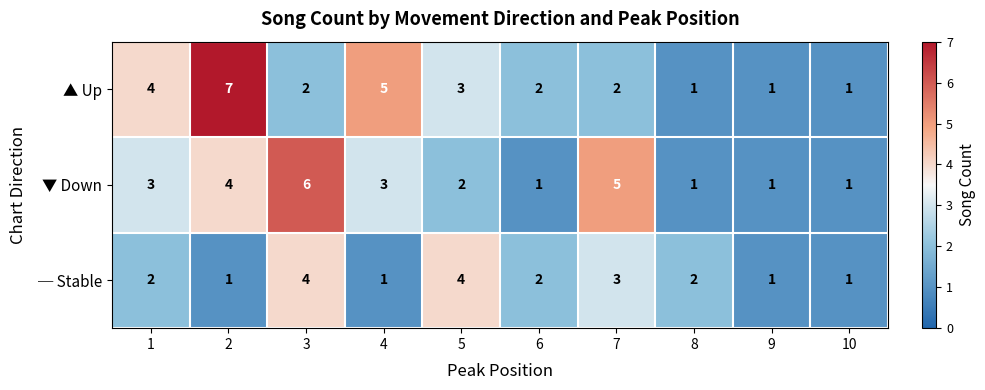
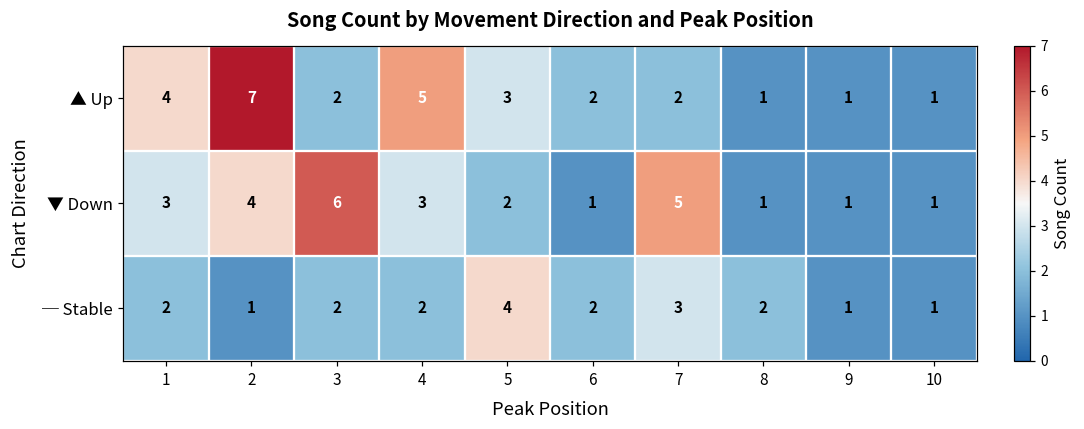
  {
    "▲ Up": {
      "1": 4,
      "2": 7,
      "3": 2,
      "4": 5,
      "5": 3,
      "6": 2,
      "7": 2,
      "8": 1,
      "9": 1,
      "10": 1
    },
    "▼ Down": {
      "1": 3,
      "2": 4,
      "3": 6,
      "4": 3,
      "5": 2,
      "6": 1,
      "7": 5,
      "8": 1,
      "9": 1,
      "10": 1
    },
    "─ Stable": {
      "1": 2,
      "2": 1,
-     "3": 4,
-     "4": 1,
+     "3": 2,
+     "4": 2,
      "5": 4,
      "6": 2,
      "7": 3,
      "8": 2,
      "9": 1,
      "10": 1
    }
  }
